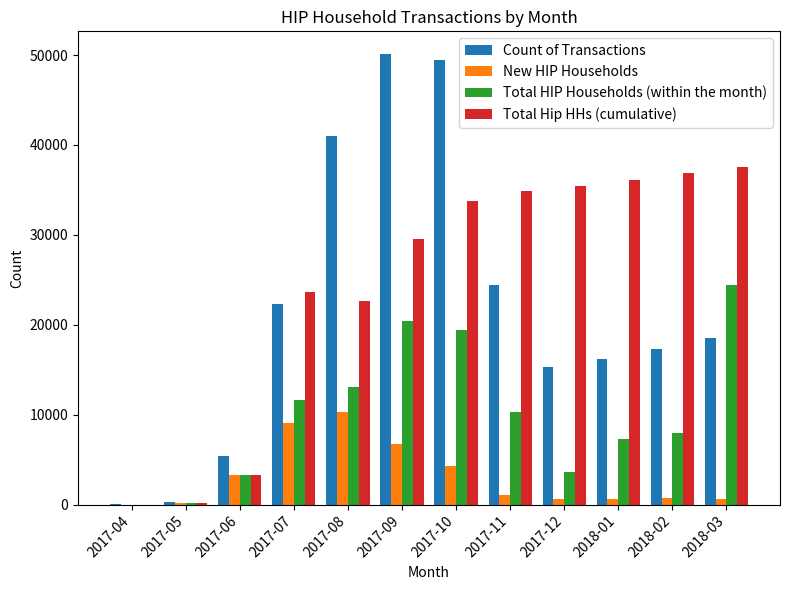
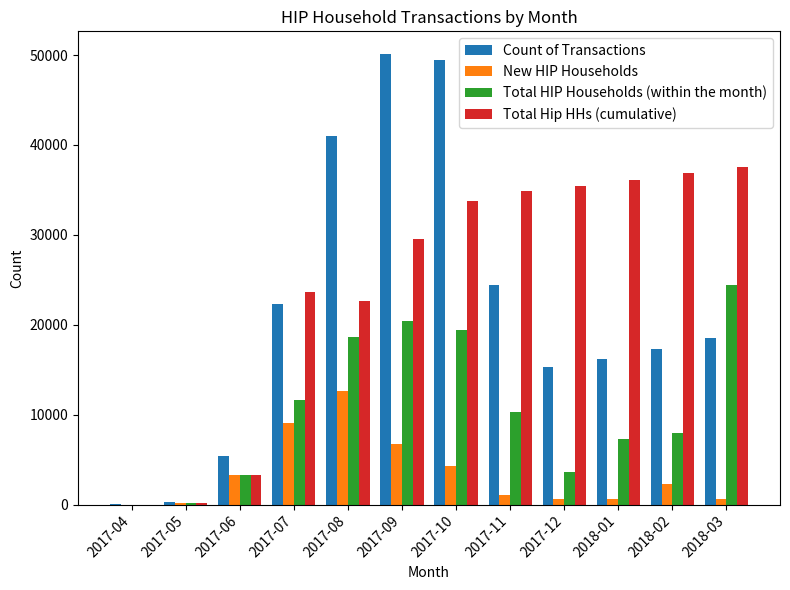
  {
    "Count of Transactions": {
      "2017-06": 5000,
      "2017-07": 22000,
      "2017-08": 41000,
      "2017-09": 50000,
      "2017-10": 49000,
      "2017-11": 24000,
      "2017-12": 15000,
      "2018-01": 16000,
      "2018-02": 17000,
      "2018-03": 19000
    },
    "New HIP Households": {
      "2017-06": 3000,
      "2017-07": 9000,
-     "2017-08": 10000,
+     "2017-08": 13000,
      "2017-09": 7000,
      "2017-10": 4000,
      "2017-11": 1000,
      "2017-12": 1000,
      "2018-01": 1000,
-     "2018-02": 1000,
+     "2018-02": 2000,
      "2018-03": 1000
    },
    "Total HIP Households (within the month)": {
      "2017-06": 3000,
      "2017-07": 12000,
-     "2017-08": 13000,
+     "2017-08": 19000,
      "2017-09": 20000,
      "2017-10": 19000,
      "2017-11": 10000,
      "2017-12": 4000,
      "2018-01": 7000,
      "2018-02": 8000,
      "2018-03": 24000
    },
    "Total Hip HHs (cumulative)": {
      "2017-06": 3000,
      "2017-07": 24000,
      "2017-08": 23000,
      "2017-09": 30000,
      "2017-10": 34000,
      "2017-11": 35000,
      "2017-12": 35000,
      "2018-01": 36000,
      "2018-02": 37000,
      "2018-03": 38000
    }
  }
